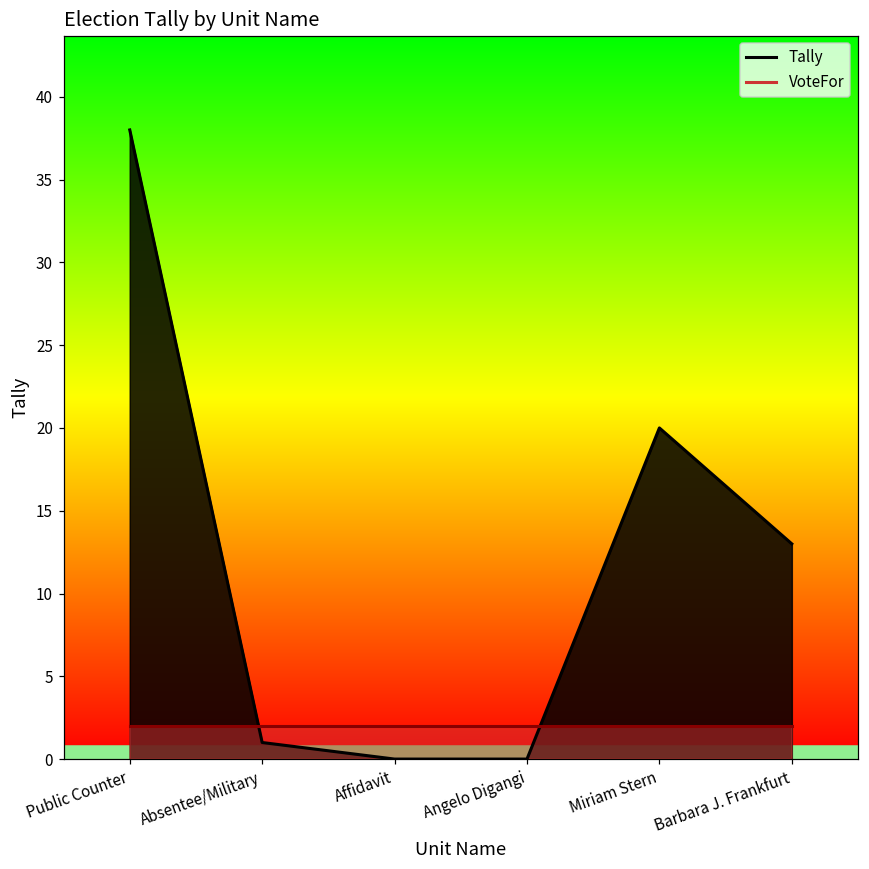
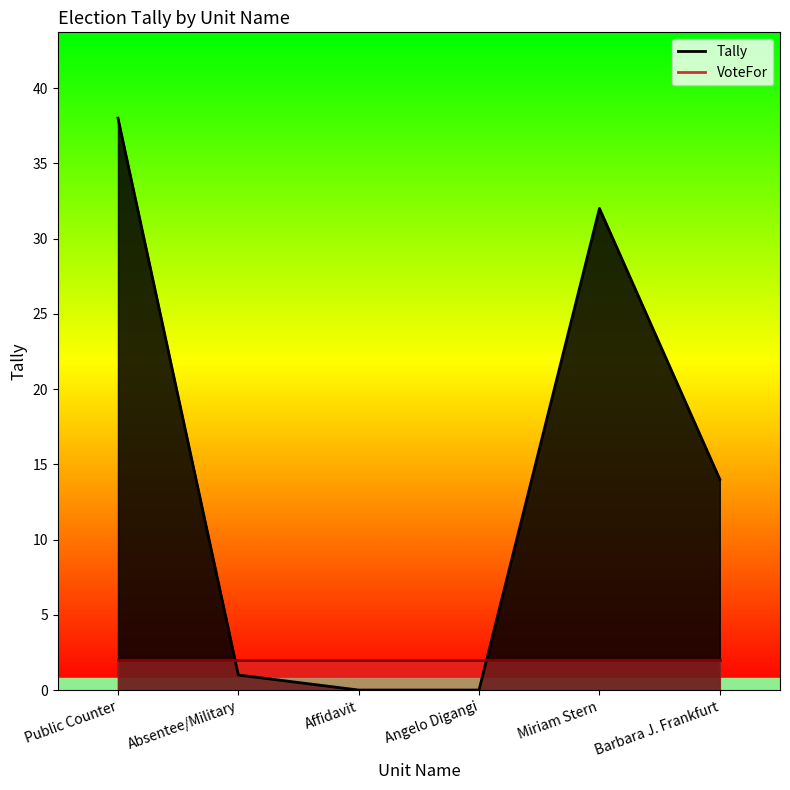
  {
    "Tally": {
      "Public Counter": 38,
      "Absentee/Military": 1,
-     "Miriam Stern": 20,
-     "Barbara J. Frankfurt": 13
+     "Miriam Stern": 32,
+     "Barbara J. Frankfurt": 14
    },
    "VoteFor": {
      "Public Counter": 2,
      "Absentee/Military": 2,
      "Affidavit": 2,
      "Angelo Digangi": 2,
      "Miriam Stern": 2,
      "Barbara J. Frankfurt": 2
    }
  }
